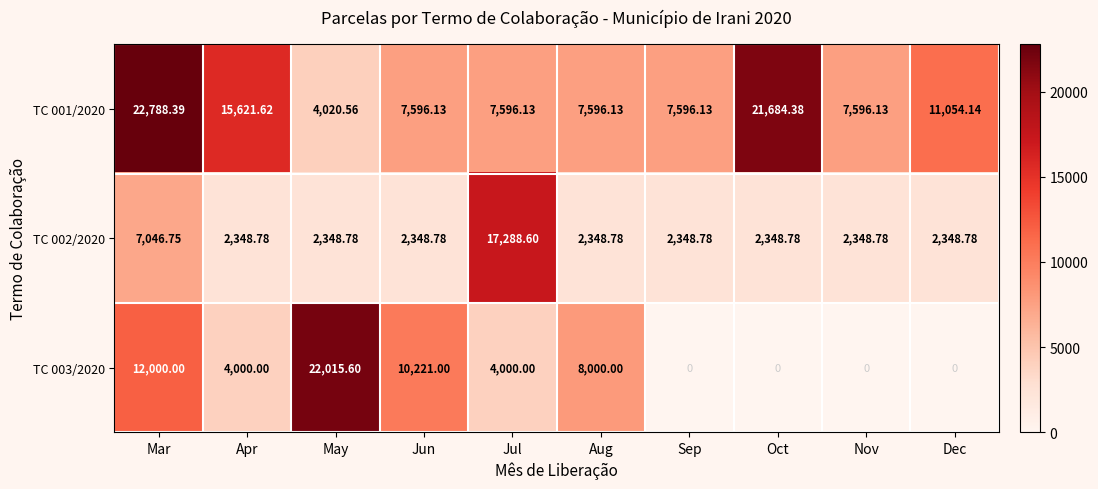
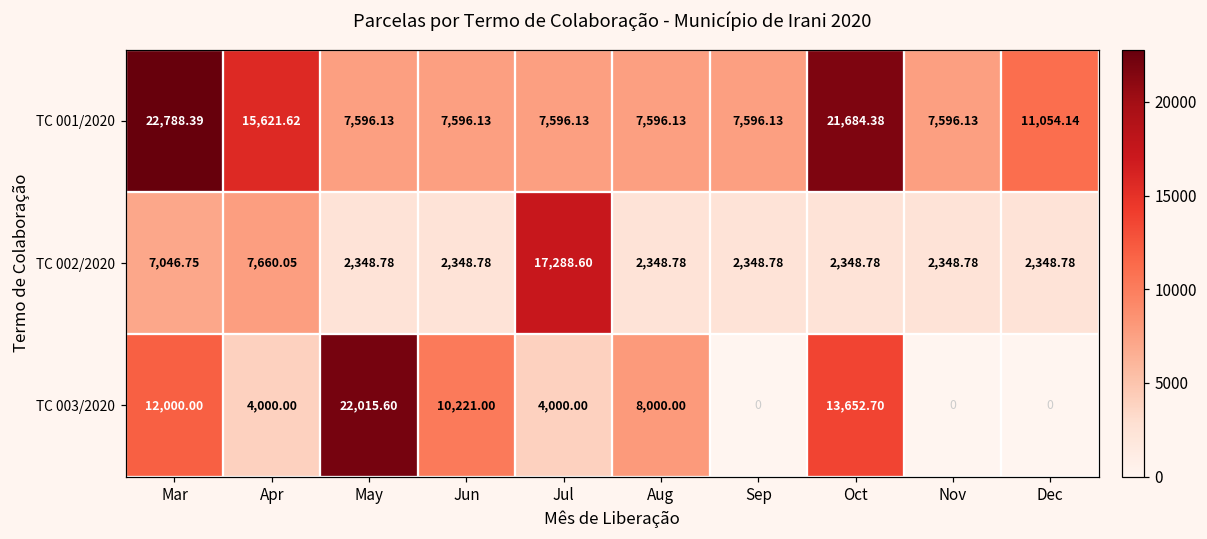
  {
    "TC 001/2020": {
      "Mar": "22,788.39",
      "Apr": "15,621.62",
-     "May": "4,020.56",
+     "May": "7,596.13",
      "Jun": "7,596.13",
      "Jul": "7,596.13",
      "Aug": "7,596.13",
      "Sep": "7,596.13",
      "Oct": "21,684.38",
      "Nov": "7,596.13",
      "Dec": "11,054.14"
    },
    "TC 002/2020": {
      "Mar": "7,046.75",
-     "Apr": "2,348.78",
+     "Apr": "7,660.05",
      "May": "2,348.78",
      "Jun": "2,348.78",
      "Jul": "17,288.60",
      "Aug": "2,348.78",
      "Sep": "2,348.78",
      "Oct": "2,348.78",
      "Nov": "2,348.78",
      "Dec": "2,348.78"
    },
    "TC 003/2020": {
      "Mar": "12,000.00",
      "Apr": "4,000.00",
      "May": "22,015.60",
      "Jun": "10,221.00",
      "Jul": "4,000.00",
      "Aug": "8,000.00",
      "Sep": "0",
-     "Oct": "0",
+     "Oct": "13,652.70",
      "Nov": "0",
      "Dec": "0"
    }
  }
